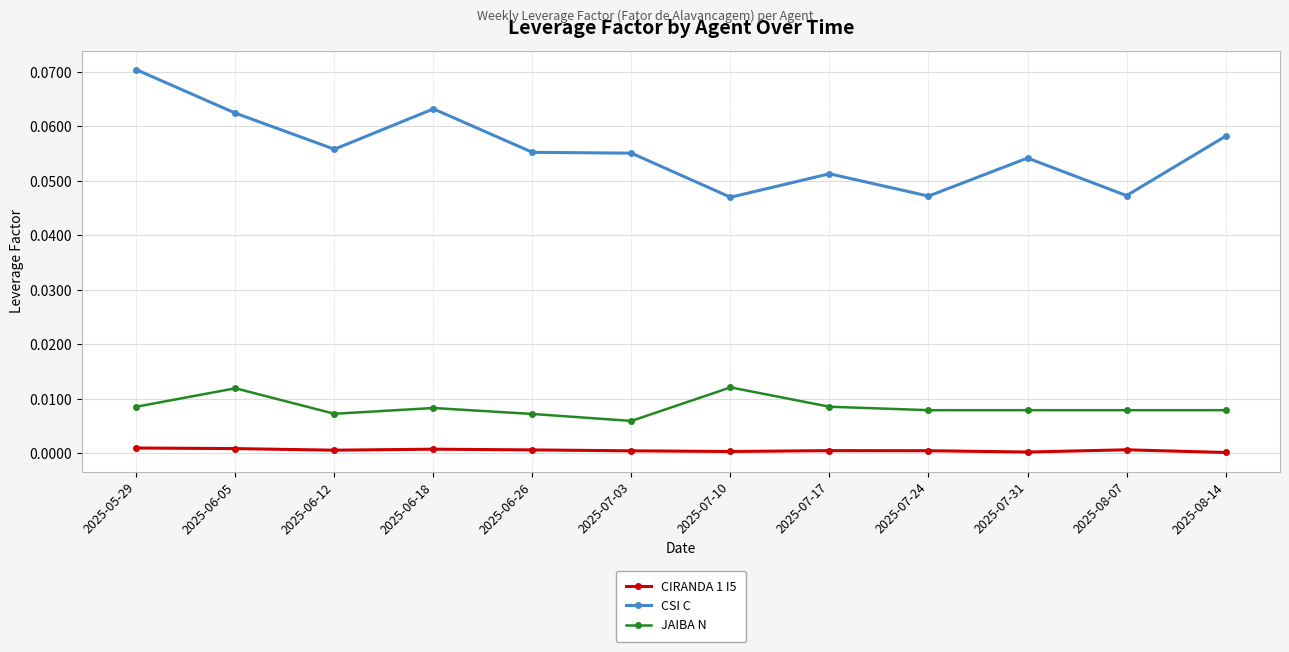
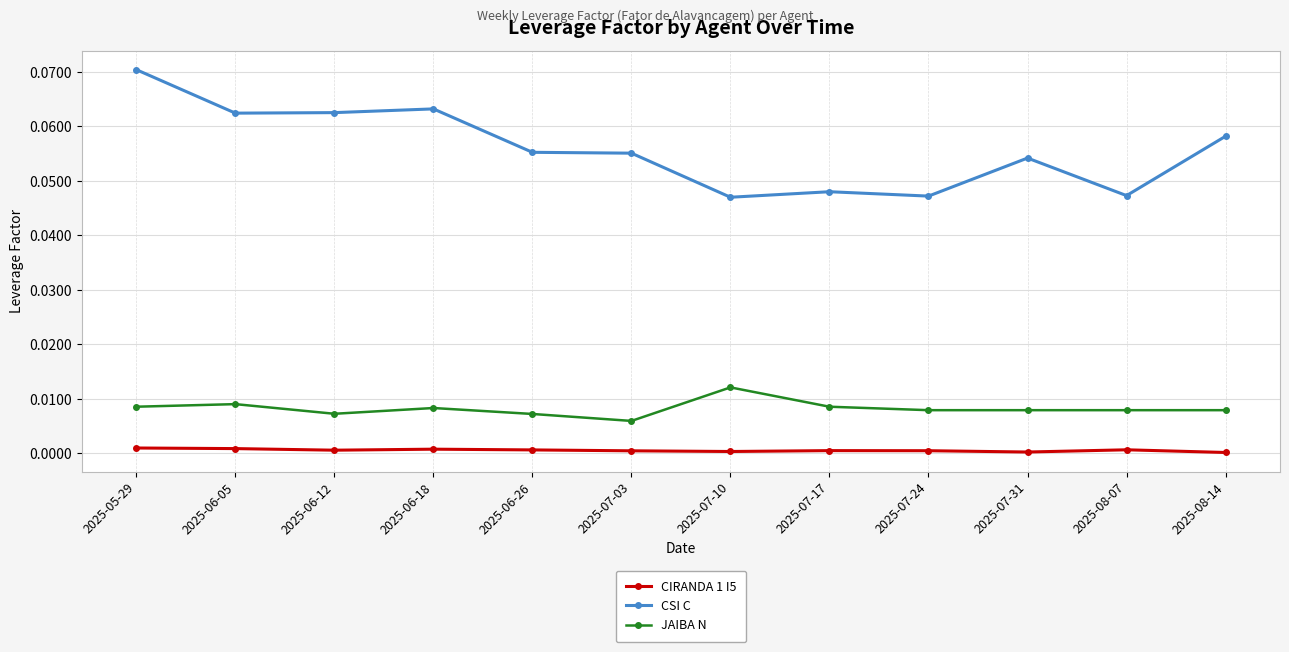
  {
    "CIRANDA 1 I5": {
      "2025-05-29": 0.001,
      "2025-06-05": 0.001,
      "2025-06-12": 0.001,
      "2025-06-18": 0.001,
      "2025-06-26": 0.001,
      "2025-07-03": 0.000,
      "2025-07-10": 0.000,
      "2025-07-17": 0.001,
      "2025-07-24": 0.001,
      "2025-07-31": 0.000,
      "2025-08-07": 0.001,
      "2025-08-14": 0.000
    },
    "CSI C": {
      "2025-05-29": 0.070,
      "2025-06-05": 0.062,
-     "2025-06-12": 0.056,
+     "2025-06-12": 0.063,
      "2025-06-18": 0.063,
      "2025-06-26": 0.055,
      "2025-07-03": 0.055,
      "2025-07-10": 0.047,
-     "2025-07-17": 0.051,
+     "2025-07-17": 0.048,
      "2025-07-24": 0.047,
      "2025-07-31": 0.054,
      "2025-08-07": 0.047,
      "2025-08-14": 0.058
    },
    "JAIBA N": {
      "2025-05-29": 0.009,
-     "2025-06-05": 0.012,
+     "2025-06-05": 0.009,
      "2025-06-12": 0.007,
      "2025-06-18": 0.008,
      "2025-06-26": 0.007,
      "2025-07-03": 0.006,
      "2025-07-10": 0.012,
      "2025-07-17": 0.009,
      "2025-07-24": 0.008,
      "2025-07-31": 0.008,
      "2025-08-07": 0.008,
      "2025-08-14": 0.008
    }
  }
